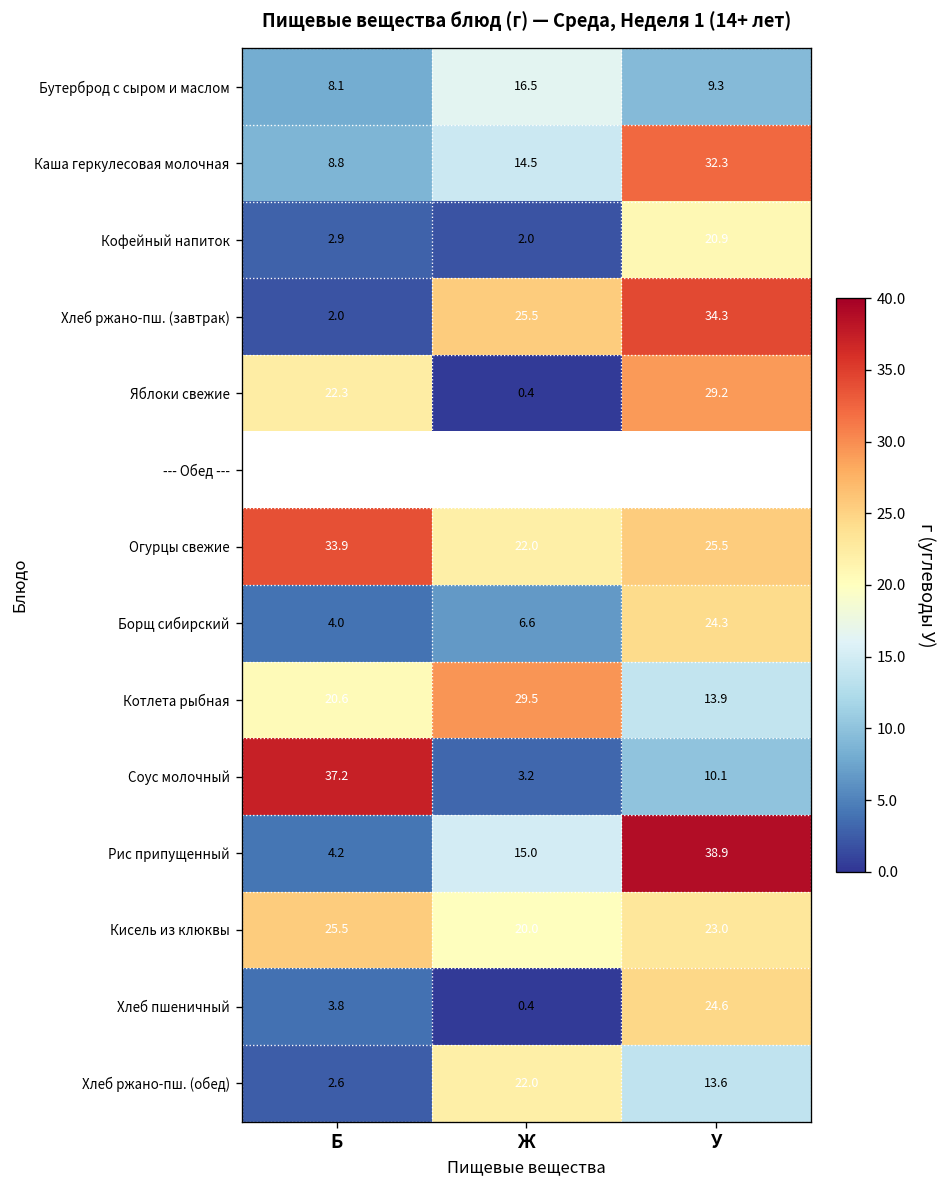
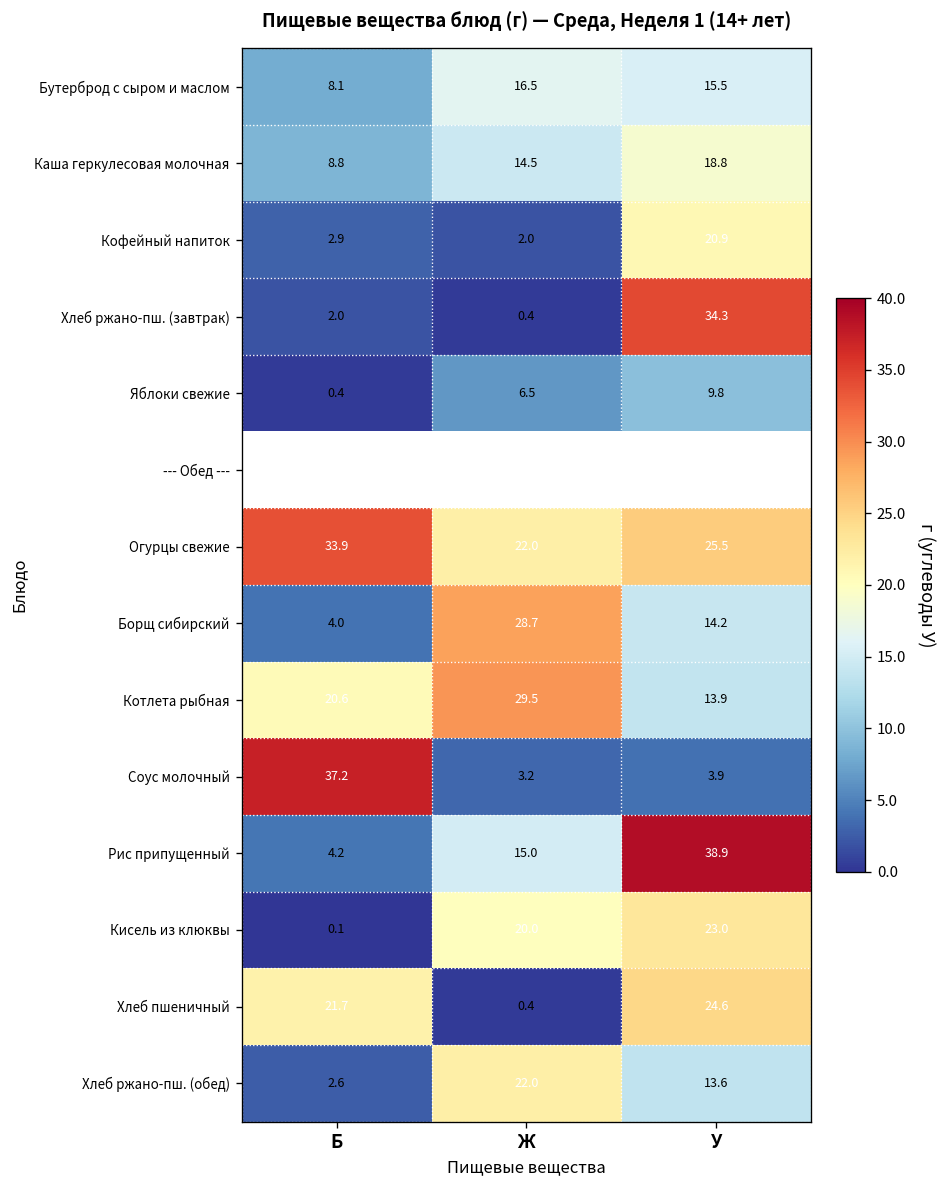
  {
    "Бутерброд с сыром и маслом": {
      "Б": 8.1,
      "Ж": 16.5,
-     "У": 9.3
+     "У": 15.5
    },
    "Каша геркулесовая молочная": {
      "Б": 8.8,
      "Ж": 14.5,
-     "У": 32.3
+     "У": 18.8
    },
    "Кофейный напиток": {
      "Б": 2.9,
      "Ж": 2.0,
      "У": 20.9
    },
    "Хлеб ржано-пш. (завтрак)": {
      "Б": 2.0,
-     "Ж": 25.5,
+     "Ж": 0.4,
      "У": 34.3
    },
    "Яблоки свежие": {
-     "Б": 22.3,
-     "Ж": 0.4,
-     "У": 29.2
+     "Б": 0.4,
+     "Ж": 6.5,
+     "У": 9.8
    },
    "Огурцы свежие": {
      "Б": 33.9,
      "Ж": 22.0,
      "У": 25.5
    },
    "Борщ сибирский": {
      "Б": 4.0,
-     "Ж": 6.6,
-     "У": 24.3
+     "Ж": 28.7,
+     "У": 14.2
    },
    "Котлета рыбная": {
      "Б": 20.6,
      "Ж": 29.5,
      "У": 13.9
    },
    "Соус молочный": {
      "Б": 37.2,
      "Ж": 3.2,
-     "У": 10.1
+     "У": 3.9
    },
    "Рис припущенный": {
      "Б": 4.2,
      "Ж": 15.0,
      "У": 38.9
    },
    "Кисель из клюквы": {
-     "Б": 25.5,
+     "Б": 0.1,
      "Ж": 20.0,
      "У": 23.0
    },
    "Хлеб пшеничный": {
-     "Б": 3.8,
+     "Б": 21.7,
      "Ж": 0.4,
      "У": 24.6
    },
    "Хлеб ржано-пш. (обед)": {
      "Б": 2.6,
      "Ж": 22.0,
      "У": 13.6
    }
  }
